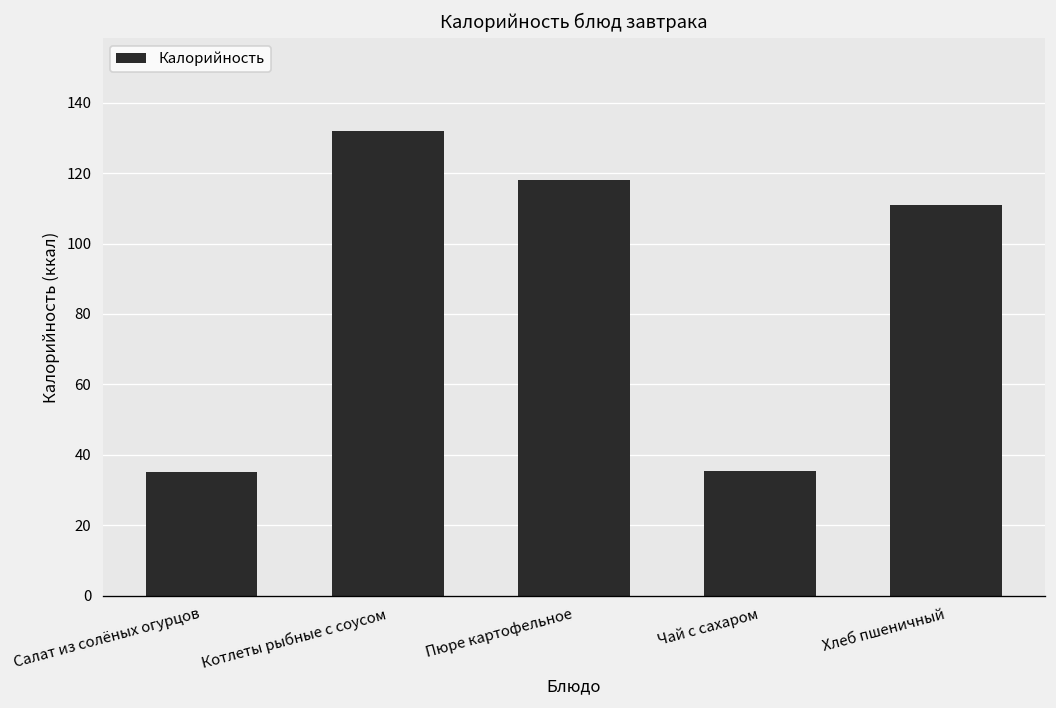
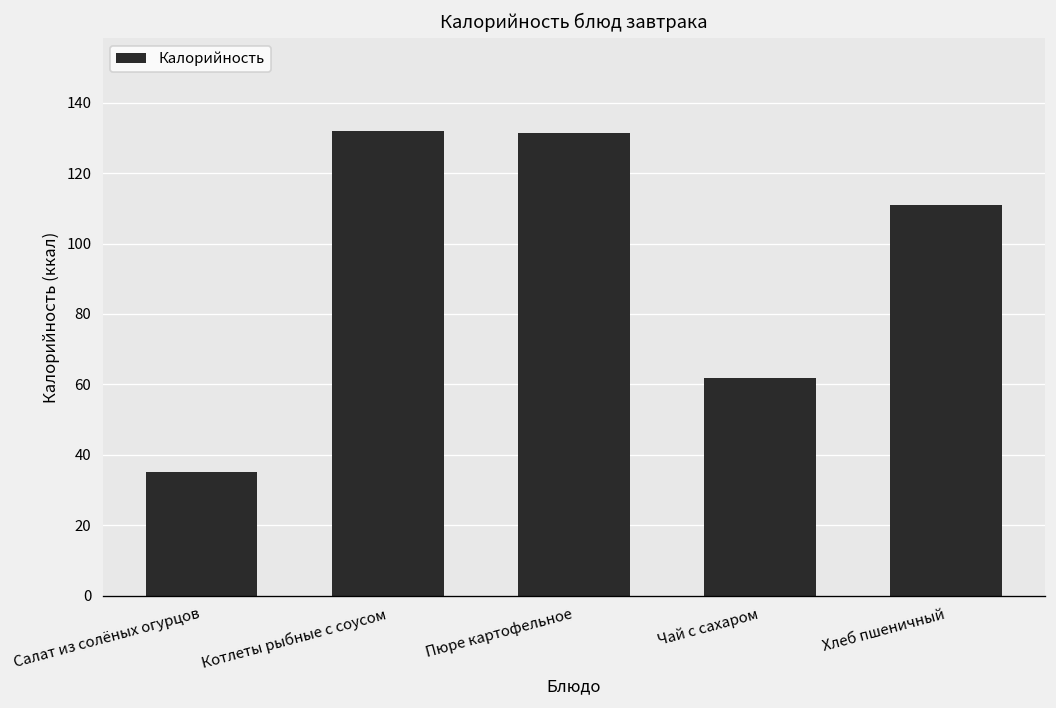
  {
    "Салат из солёных огурцов": 35,
    "Котлеты рыбные с соусом": 132,
-   "Пюре картофельное": 118,
-   "Чай с сахаром": 35,
+   "Пюре картофельное": 131,
+   "Чай с сахаром": 62,
    "Хлеб пшеничный": 111
  }
